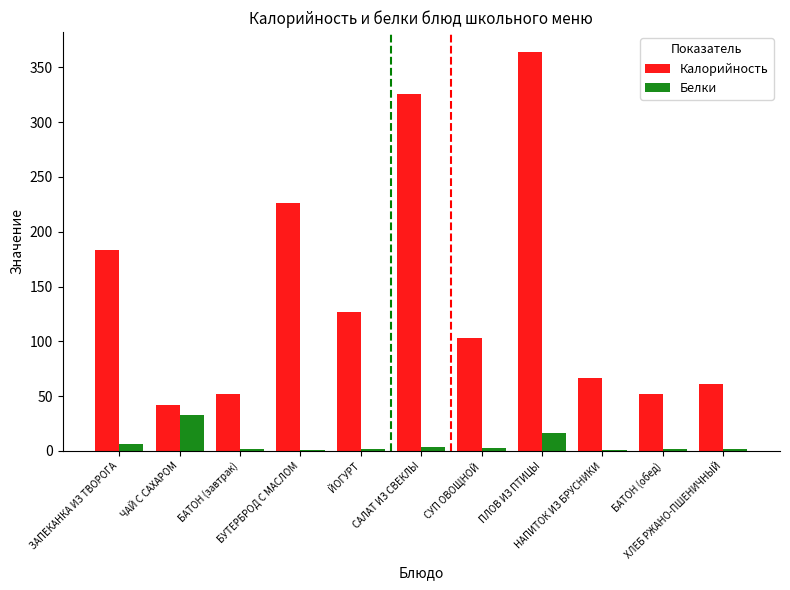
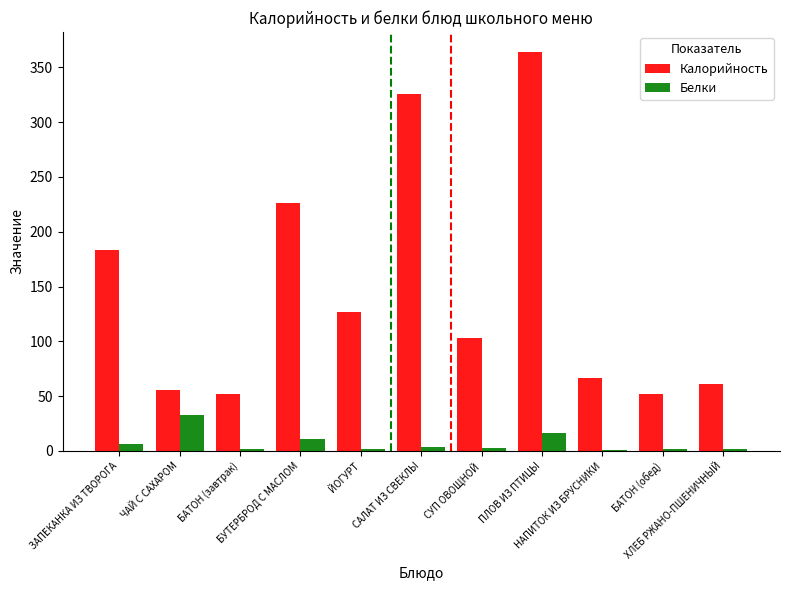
  {
    "Калорийность": {
      "ЗАПЕКАНКА ИЗ ТВОРОГА": 183,
-     "ЧАЙ С САХАРОМ": 42,
+     "ЧАЙ С САХАРОМ": 56,
      "БАТОН (завтрак)": 52,
      "БУТЕРБРОД С МАСЛОМ": 226,
      "ЙОГУРТ": 127,
      "САЛАТ ИЗ СВЕКЛЫ": 326,
      "СУП ОВОЩНОЙ": 103,
      "ПЛОВ ИЗ ПТИЦЫ": 364,
      "НАПИТОК ИЗ БРУСНИКИ": 67,
      "БАТОН (обед)": 52,
      "ХЛЕБ РЖАНО-ПШЕНИЧНЫЙ": 61
    },
    "Белки": {
      "ЗАПЕКАНКА ИЗ ТВОРОГА": 7,
      "ЧАЙ С САХАРОМ": 33,
-     "БУТЕРБРОД С МАСЛОМ": 1,
+     "БУТЕРБРОД С МАСЛОМ": 11,
      "САЛАТ ИЗ СВЕКЛЫ": 3,
      "СУП ОВОЩНОЙ": 3,
      "ПЛОВ ИЗ ПТИЦЫ": 16
    }
  }
